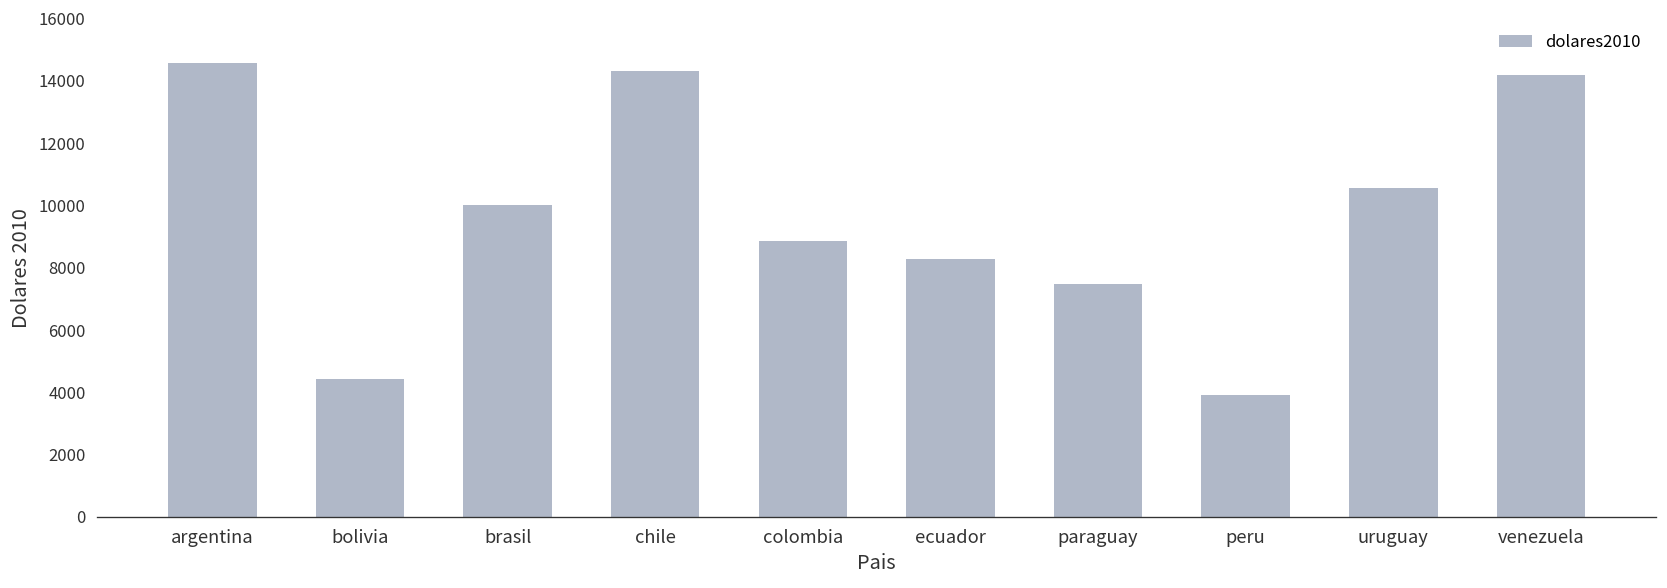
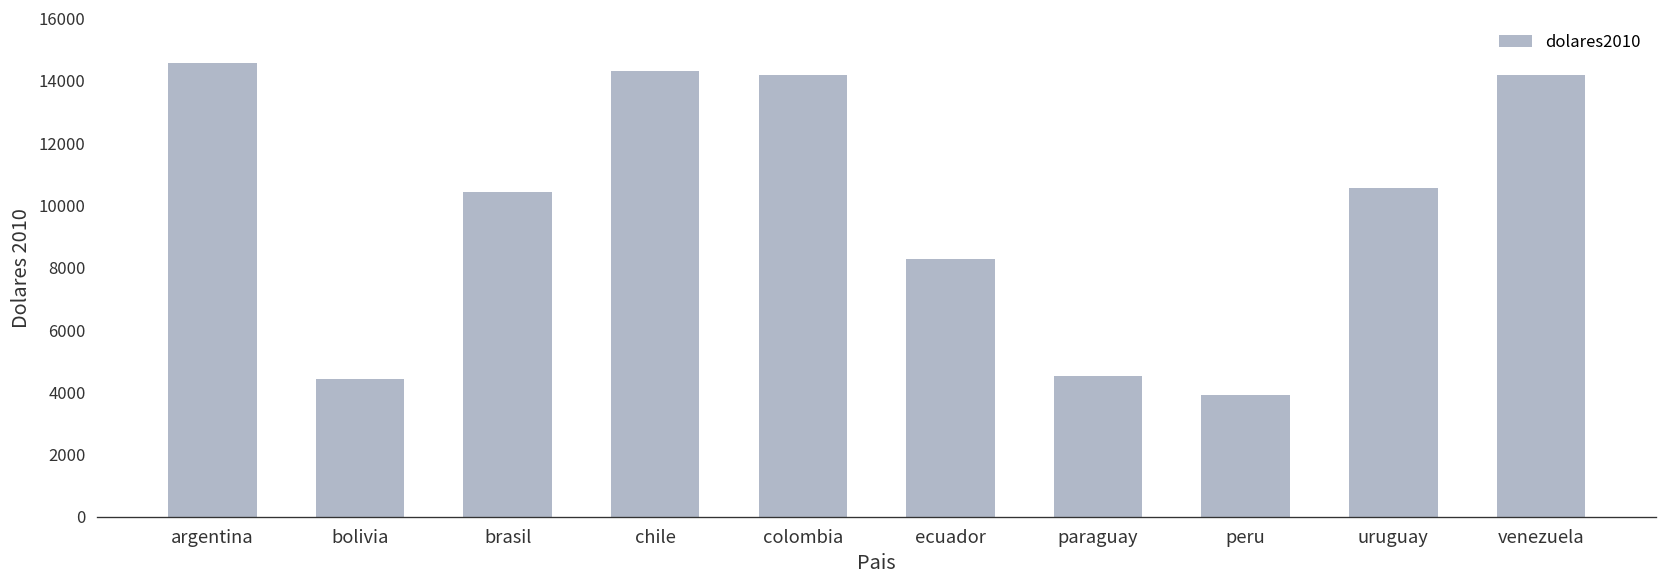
  {
    "argentina": 14600,
    "bolivia": 4400,
-   "brasil": 10000,
+   "brasil": 10400,
    "chile": 14300,
-   "colombia": 8900,
+   "colombia": 14200,
    "ecuador": 8300,
-   "paraguay": 7500,
+   "paraguay": 4500,
    "peru": 3900,
    "uruguay": 10500,
    "venezuela": 14200
  }
